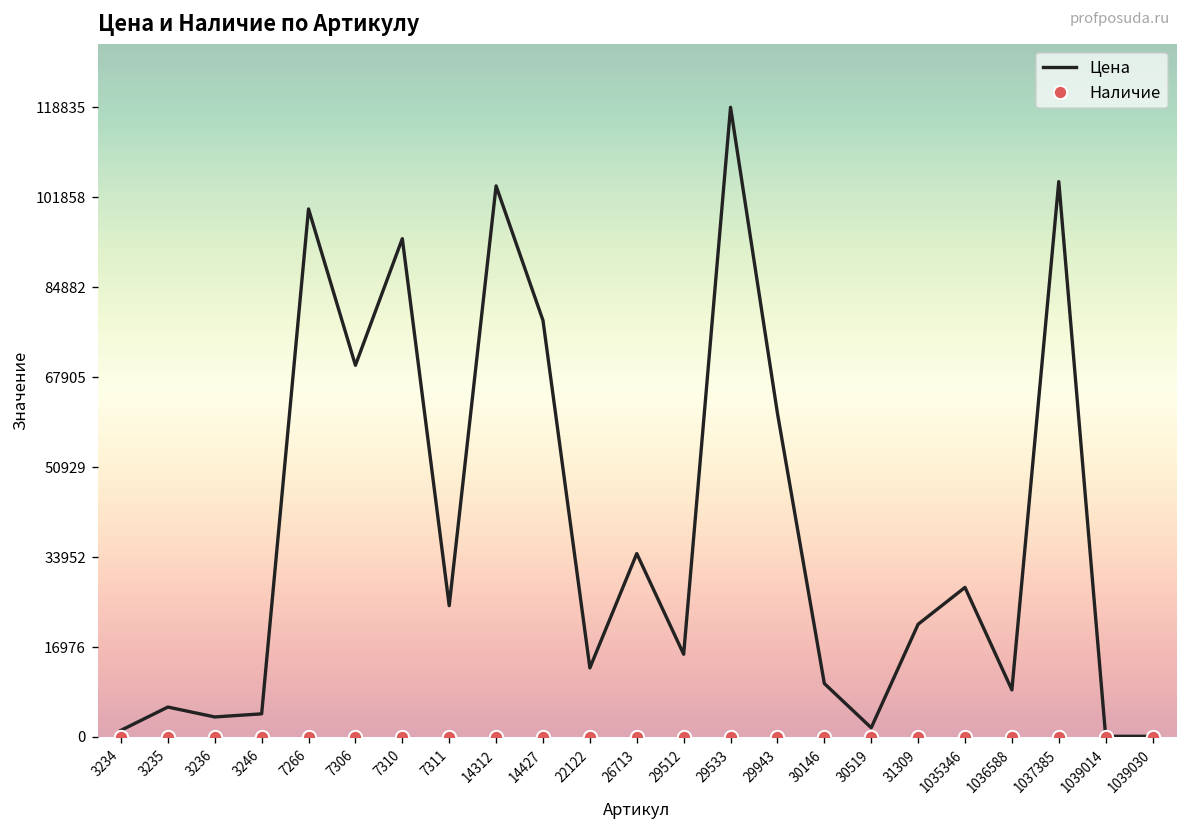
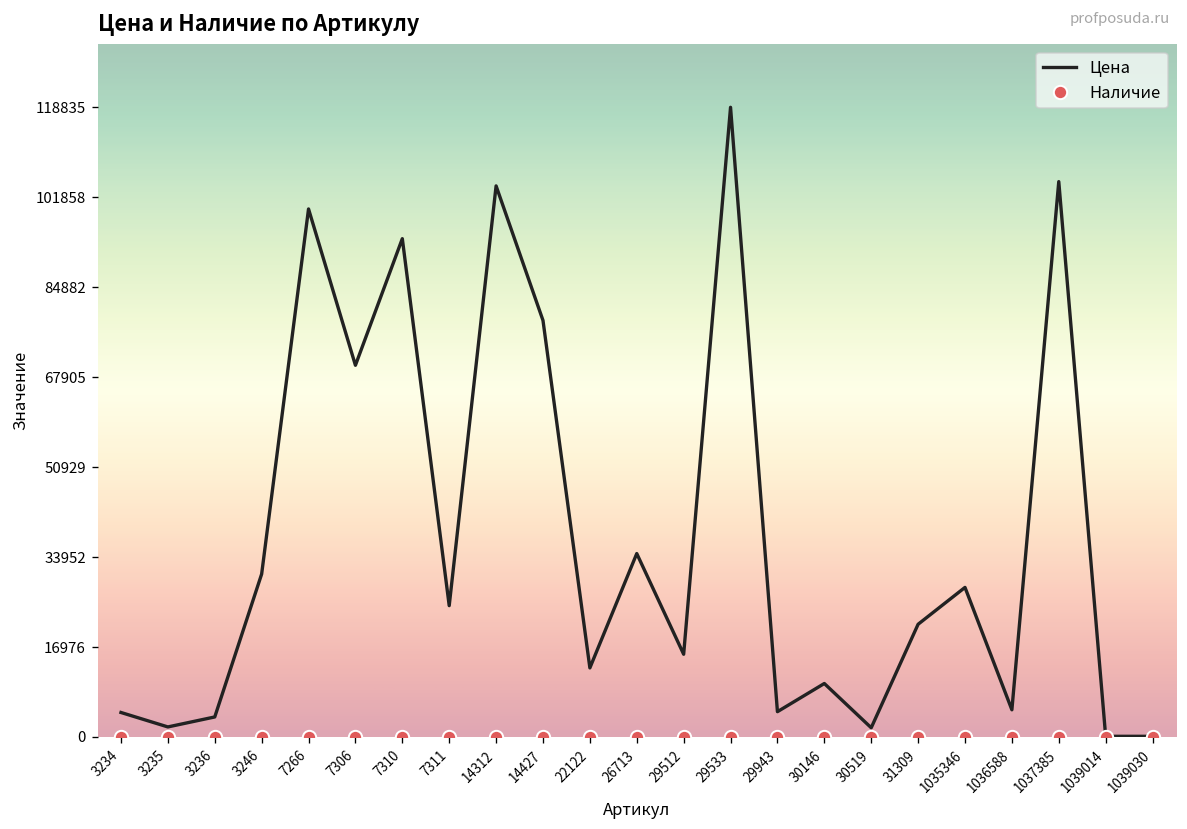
  {
    "Цена": {
-     "3234": 1000,
-     "3235": 6000,
+     "3234": 5000,
+     "3235": 2000,
      "3236": 4000,
-     "3246": 4000,
+     "3246": 31000,
      "7266": 100000,
      "7306": 70000,
      "7310": 94000,
      "7311": 25000,
      "14312": 104000,
      "14427": 79000,
      "22122": 13000,
      "26713": 35000,
      "29512": 16000,
      "29533": 119000,
-     "29943": 61000,
+     "29943": 5000,
      "30146": 10000,
      "30519": 2000,
      "31309": 21000,
      "1035346": 28000,
-     "1036588": 9000,
+     "1036588": 5000,
      "1037385": 105000
    },
    "Наличие": {
      "3234": 0,
      "3235": 0,
      "3236": 0,
      "3246": 0,
      "7266": 0,
      "7306": 0,
      "7310": 0,
      "7311": 0,
      "14312": 0,
      "14427": 0,
      "22122": 0,
      "26713": 0,
      "29512": 0,
      "29533": 0,
      "29943": 0,
      "30146": 0,
      "30519": 0,
      "31309": 0,
      "1035346": 0,
      "1036588": 0,
      "1037385": 0
    }
  }
